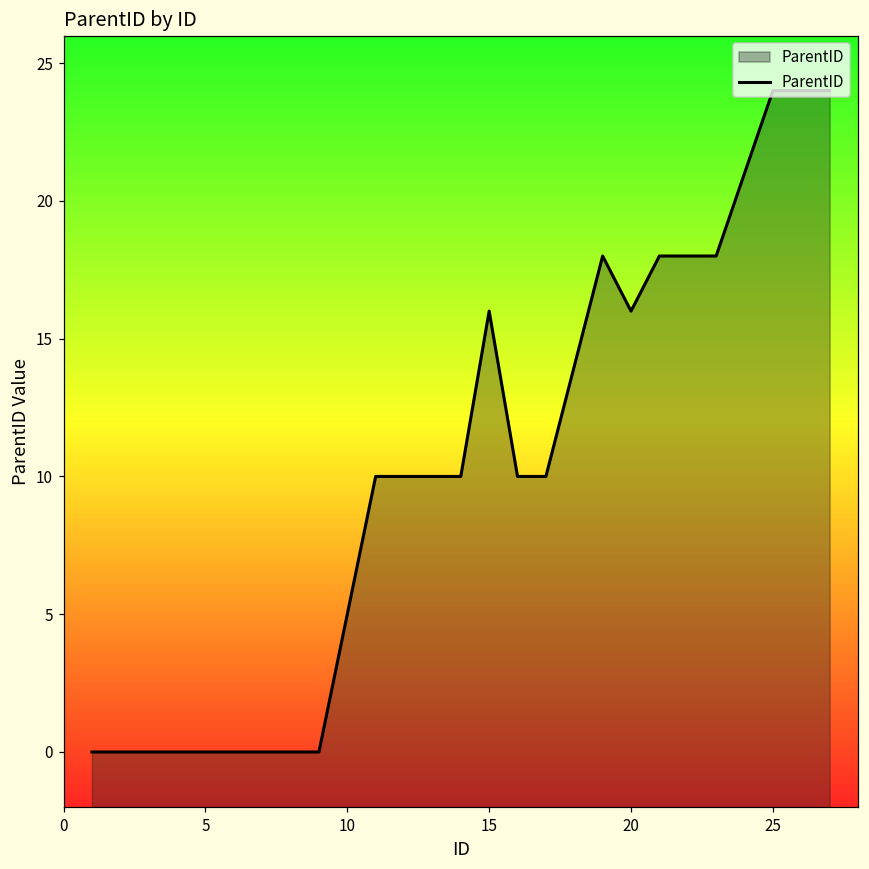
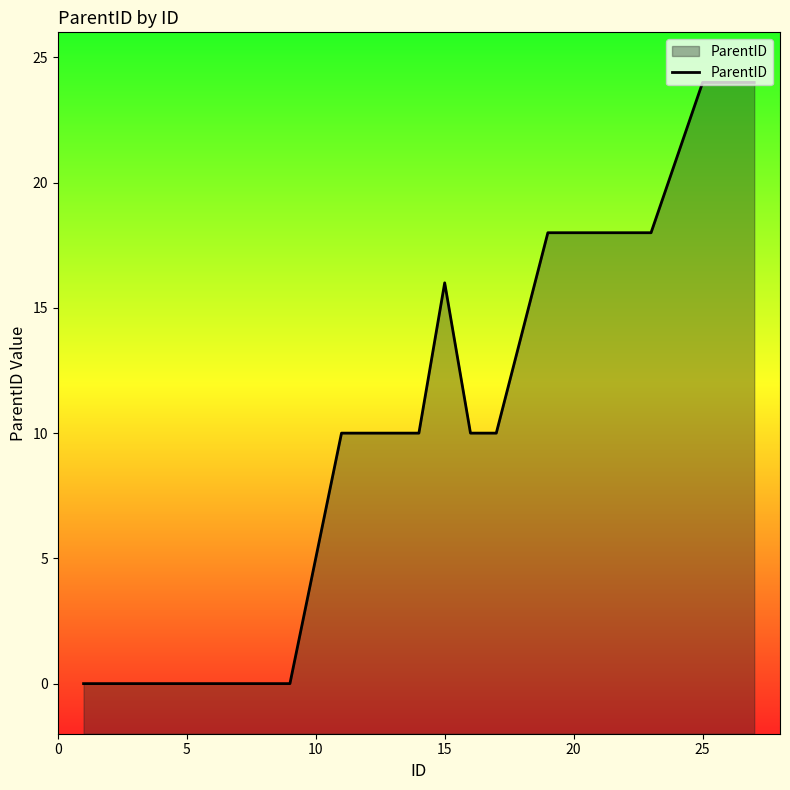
  {
    "5": 0,
    "15": 16,
-   "20": 16
+   "20": 18
  }
